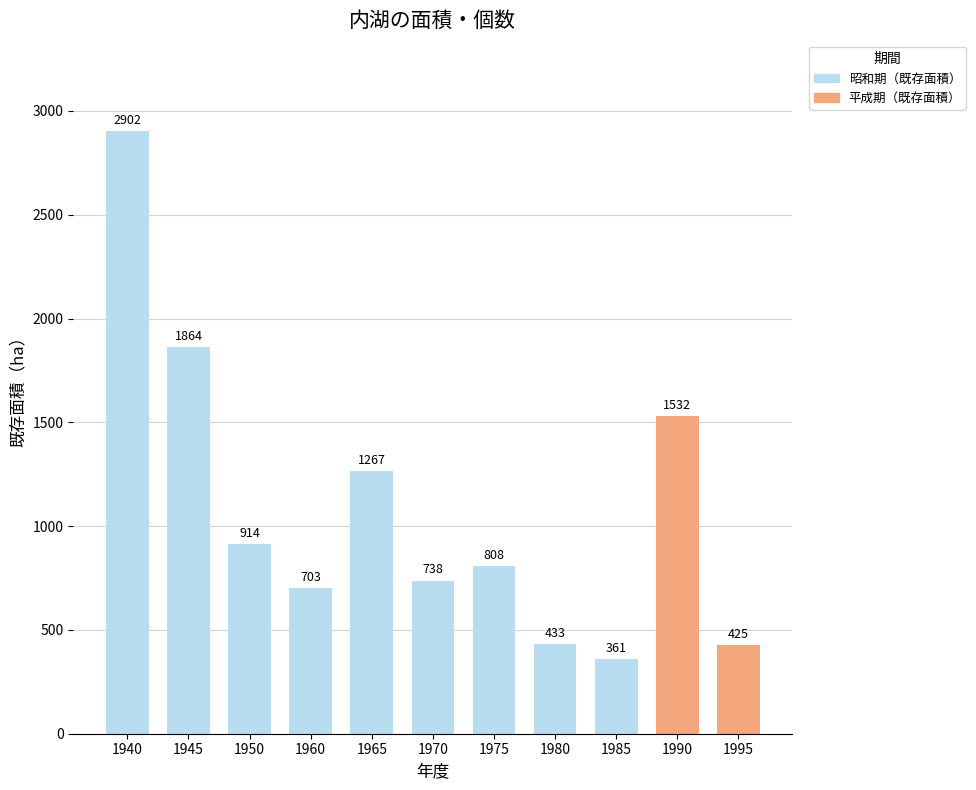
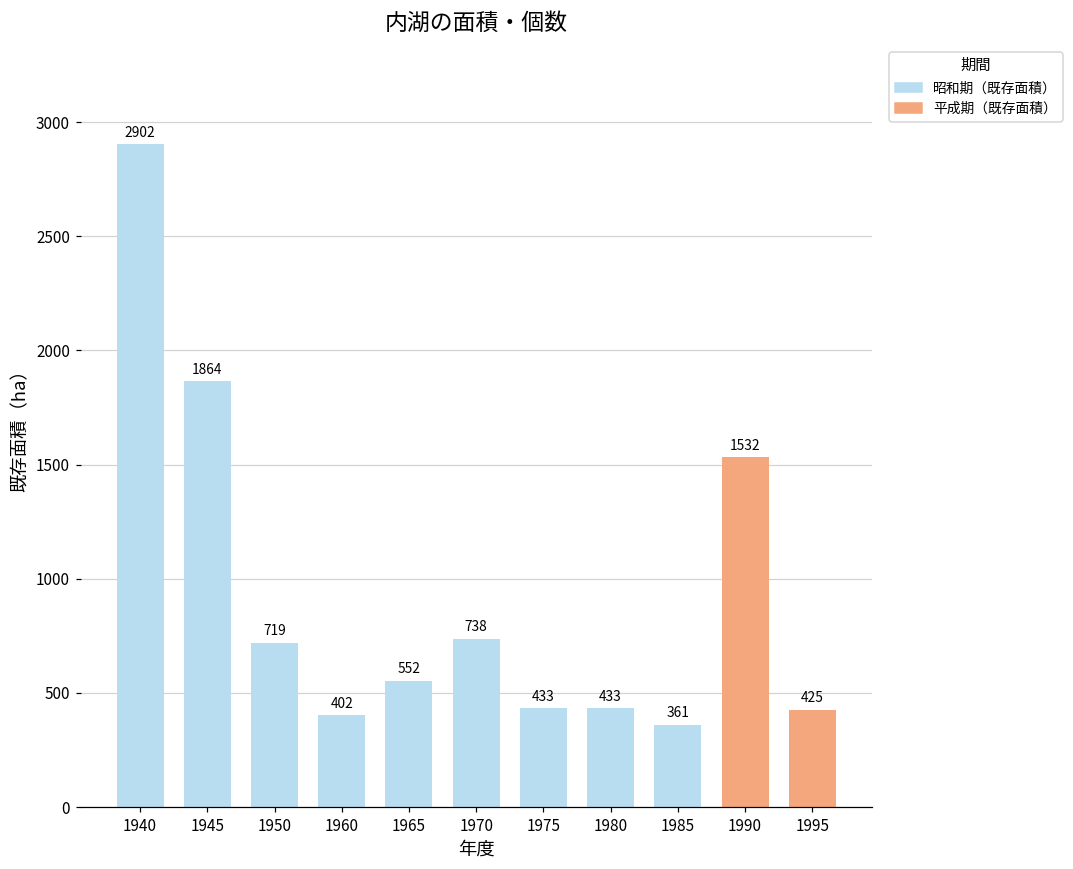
  {
    "1940": 2902,
    "1945": 1864,
-   "1950": 914,
-   "1960": 703,
-   "1965": 1267,
+   "1950": 719,
+   "1960": 402,
+   "1965": 552,
    "1970": 738,
-   "1975": 808,
+   "1975": 433,
    "1980": 433,
    "1985": 361,
    "1990": 1532,
    "1995": 425
  }
